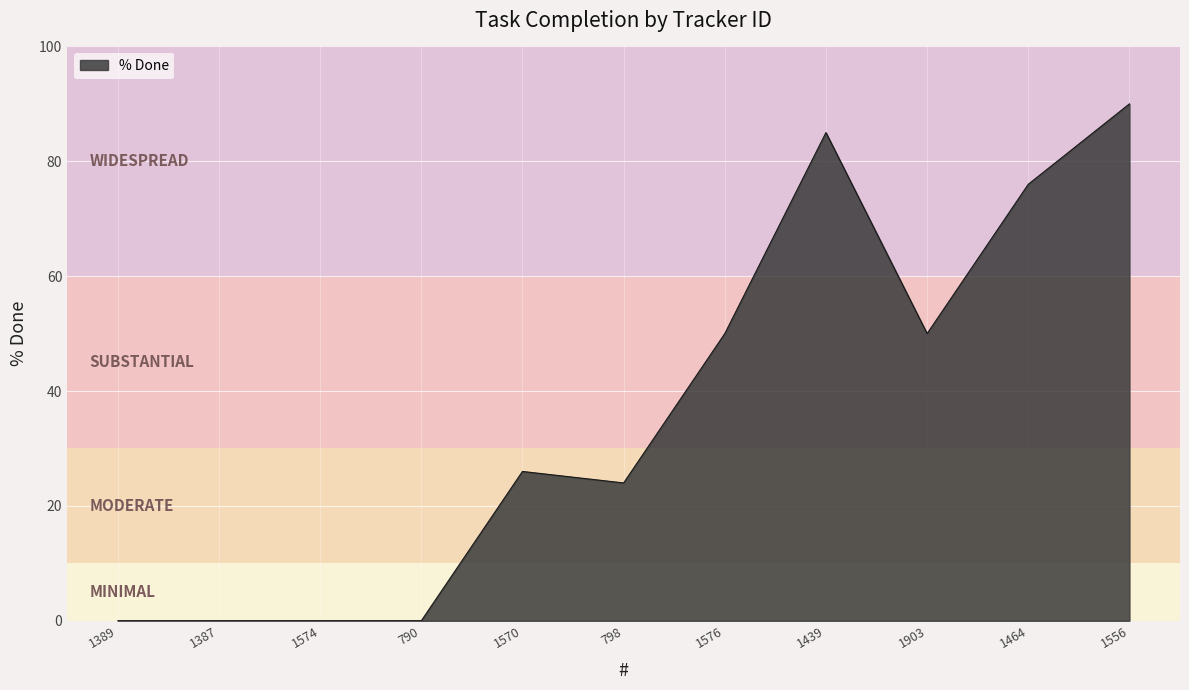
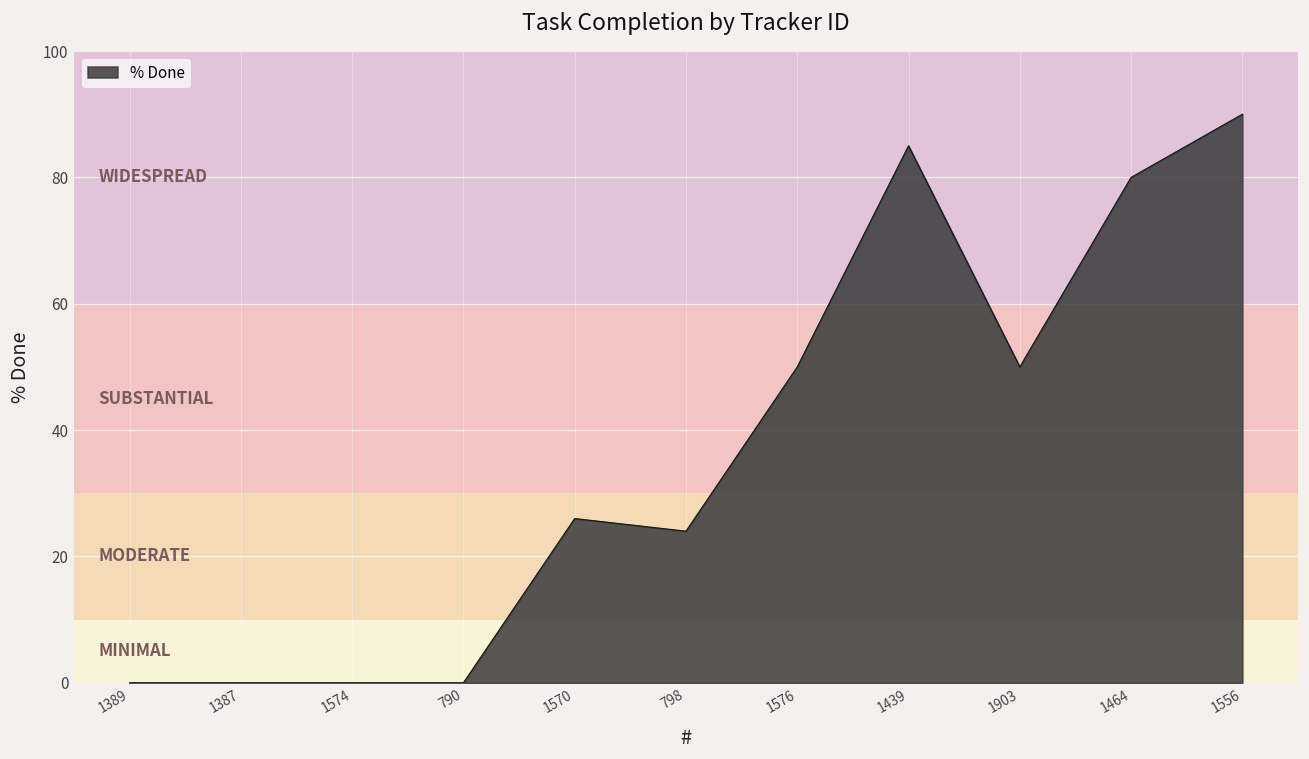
  {
    "1389": 0,
    "1387": 0,
    "1574": 0,
    "790": 0,
    "1570": 26,
    "798": 24,
    "1576": 50,
    "1439": 85,
    "1903": 50,
-   "1464": 76,
+   "1464": 80,
    "1556": 90
  }
